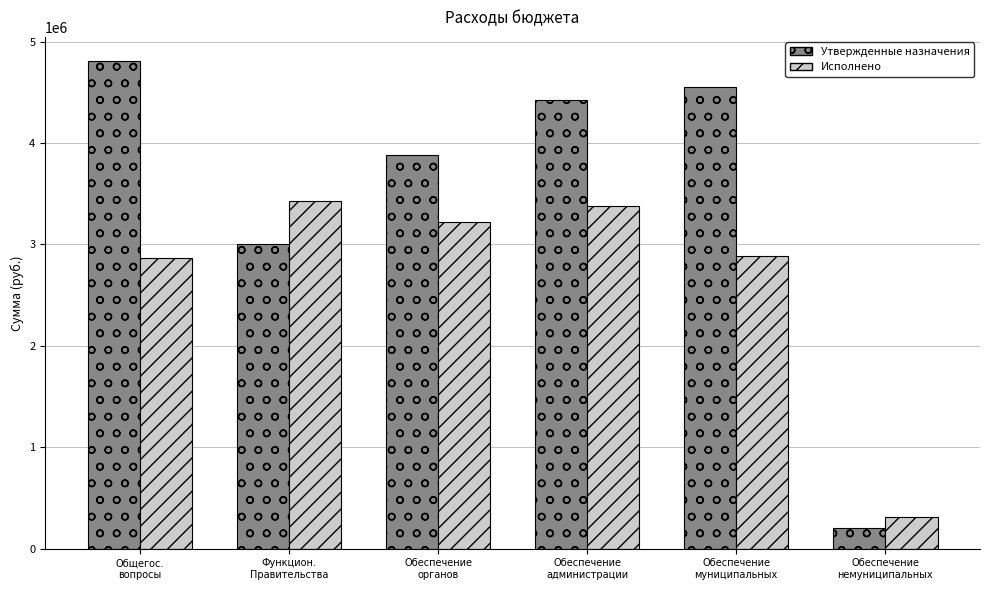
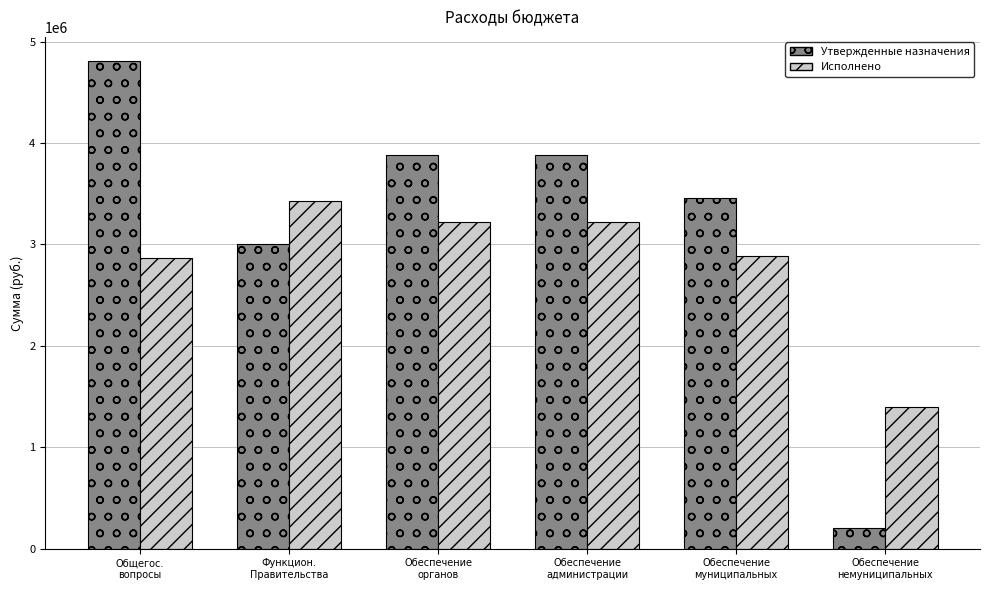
  {
    "Утвержденные назначения": {
      "Общегос. вопросы": 4810000,
      "Функцион. Правительства": 3000000,
      "Обеспечение органов": 3890000,
-     "Обеспечение администрации": 4420000,
-     "Обеспечение муниципальных": 4550000,
+     "Обеспечение администрации": 3890000,
+     "Обеспечение муниципальных": 3460000,
      "Обеспечение немуниципальных": 200000
    },
    "Исполнено": {
      "Общегос. вопросы": 2870000,
      "Функцион. Правительства": 3430000,
      "Обеспечение органов": 3220000,
-     "Обеспечение администрации": 3380000,
+     "Обеспечение администрации": 3220000,
      "Обеспечение муниципальных": 2890000,
-     "Обеспечение немуниципальных": 310000
+     "Обеспечение немуниципальных": 1390000
    }
  }
